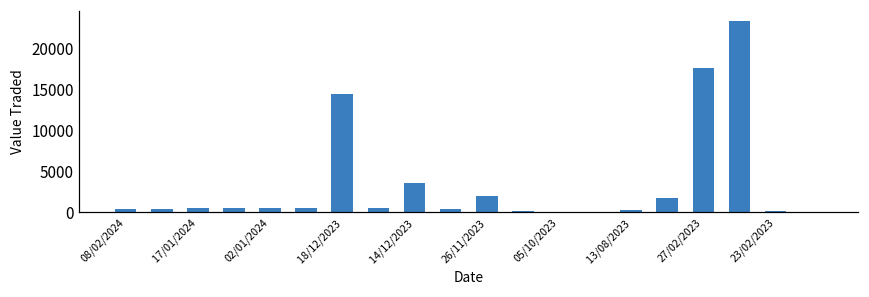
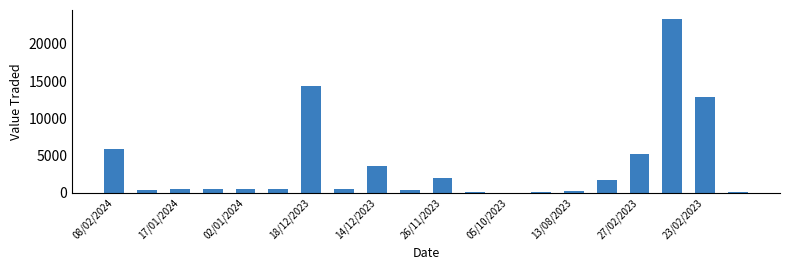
  {
-   "08/02/2024": 0,
+   "08/02/2024": 6000,
    "17/01/2024": 0,
    "02/01/2024": 1000,
    "18/12/2023": 14000,
    "14/12/2023": 4000,
    "26/11/2023": 2000,
-   "27/02/2023": 18000,
-   "23/02/2023": 0
+   "27/02/2023": 5000,
+   "23/02/2023": 13000
  }
